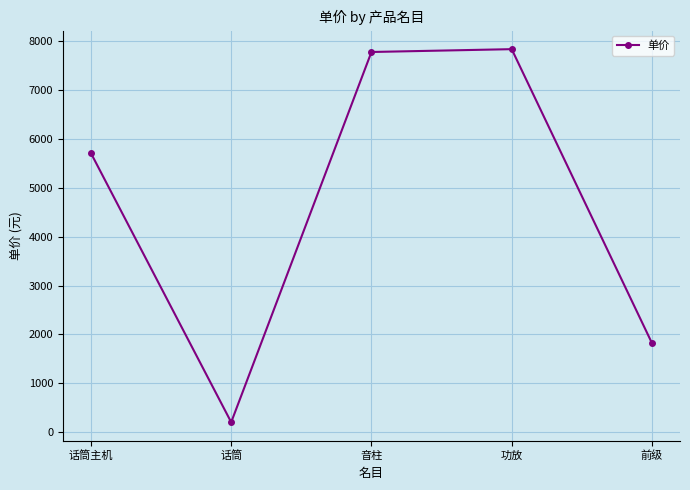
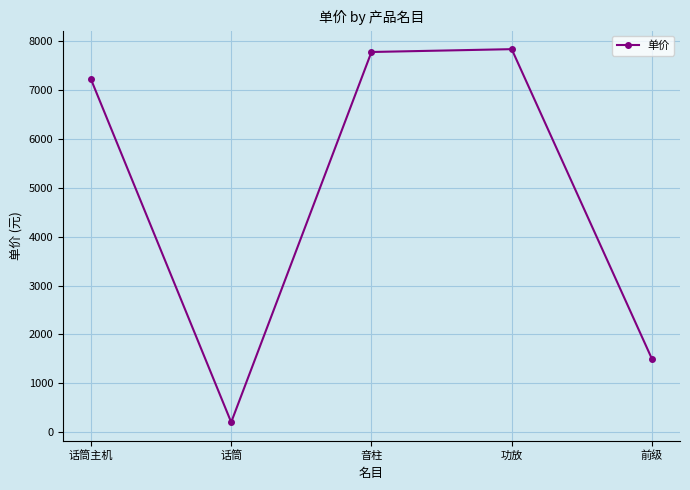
  {
-   "话筒主机": 5700,
+   "话筒主机": 7200,
    "话筒": 200,
    "音柱": 7800,
    "功放": 7800,
-   "前级": 1800
+   "前级": 1500
  }
